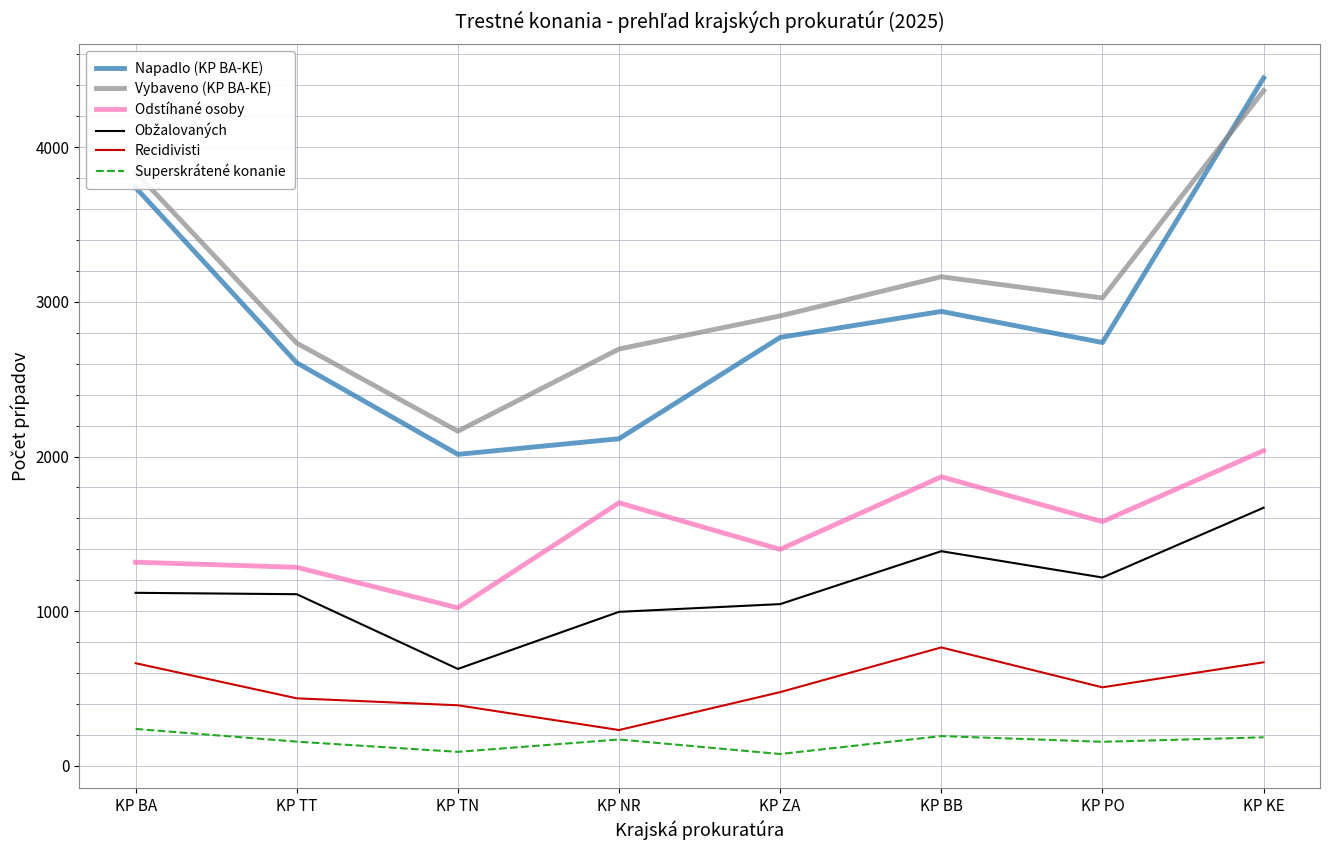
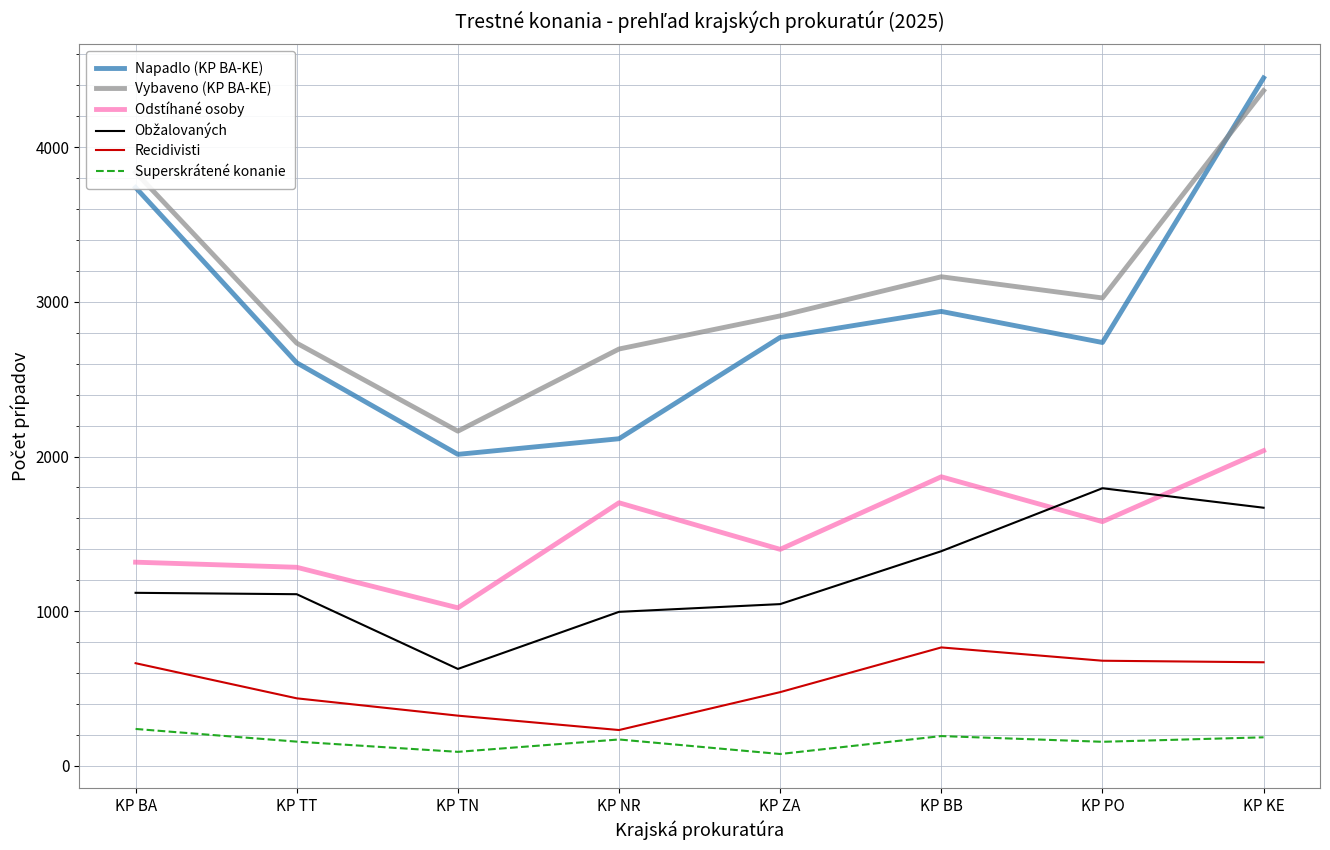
  {
    "Napadlo (KP BA-KE)": {
      "KP TT": 2610,
      "KP TN": 2010,
      "KP NR": 2120,
      "KP ZA": 2770,
      "KP BB": 2940,
      "KP PO": 2740,
      "KP KE": 4450
    },
    "Vybaveno (KP BA-KE)": {
      "KP TT": 2730,
      "KP TN": 2160,
      "KP NR": 2700,
      "KP ZA": 2910,
      "KP BB": 3160,
      "KP PO": 3030,
      "KP KE": 4370
    },
    "Odstíhané osoby": {
      "KP BA": 1320,
      "KP TT": 1280,
      "KP TN": 1020,
      "KP NR": 1700,
      "KP ZA": 1400,
      "KP BB": 1870,
      "KP PO": 1580,
      "KP KE": 2040
    },
    "Obžalovaných": {
      "KP BA": 1120,
      "KP TT": 1110,
      "KP TN": 630,
      "KP NR": 1000,
      "KP ZA": 1050,
      "KP BB": 1390,
-     "KP PO": 1220,
+     "KP PO": 1800,
      "KP KE": 1670
    },
    "Recidivisti": {
      "KP BA": 660,
      "KP TT": 440,
-     "KP TN": 390,
+     "KP TN": 330,
      "KP NR": 230,
      "KP ZA": 480,
      "KP BB": 770,
-     "KP PO": 510,
+     "KP PO": 680,
      "KP KE": 670
    },
    "Superskrátené konanie": {
      "KP BA": 240,
      "KP TT": 160,
      "KP TN": 90,
      "KP NR": 170,
      "KP ZA": 80,
      "KP BB": 190,
      "KP PO": 160,
      "KP KE": 190
    }
  }
